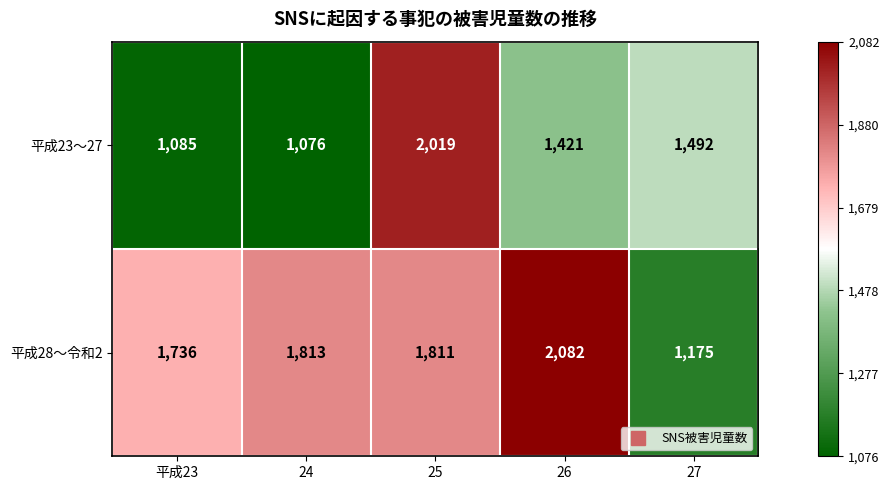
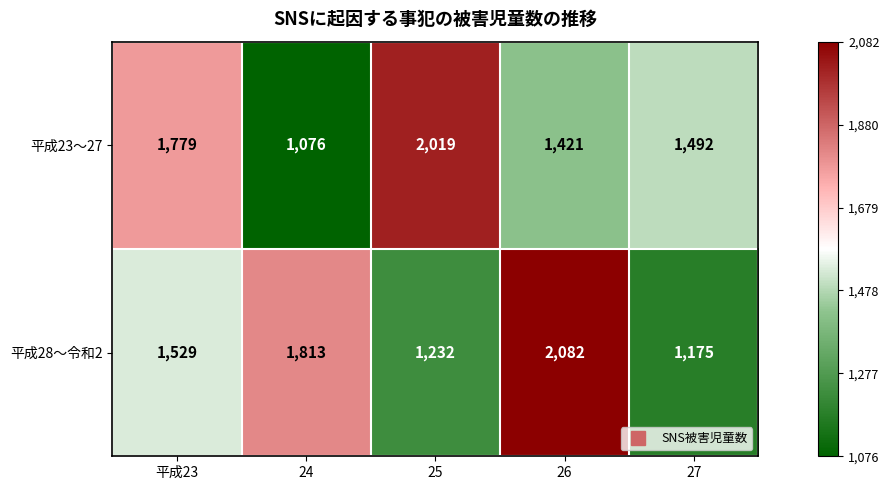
  {
    "平成23〜27": {
-     "平成23": "1,085",
+     "平成23": "1,779",
      "24": "1,076",
      "25": "2,019",
      "26": "1,421",
      "27": "1,492"
    },
    "平成28〜令和2": {
-     "平成23": "1,736",
+     "平成23": "1,529",
      "24": "1,813",
-     "25": "1,811",
+     "25": "1,232",
      "26": "2,082",
      "27": "1,175"
    }
  }
